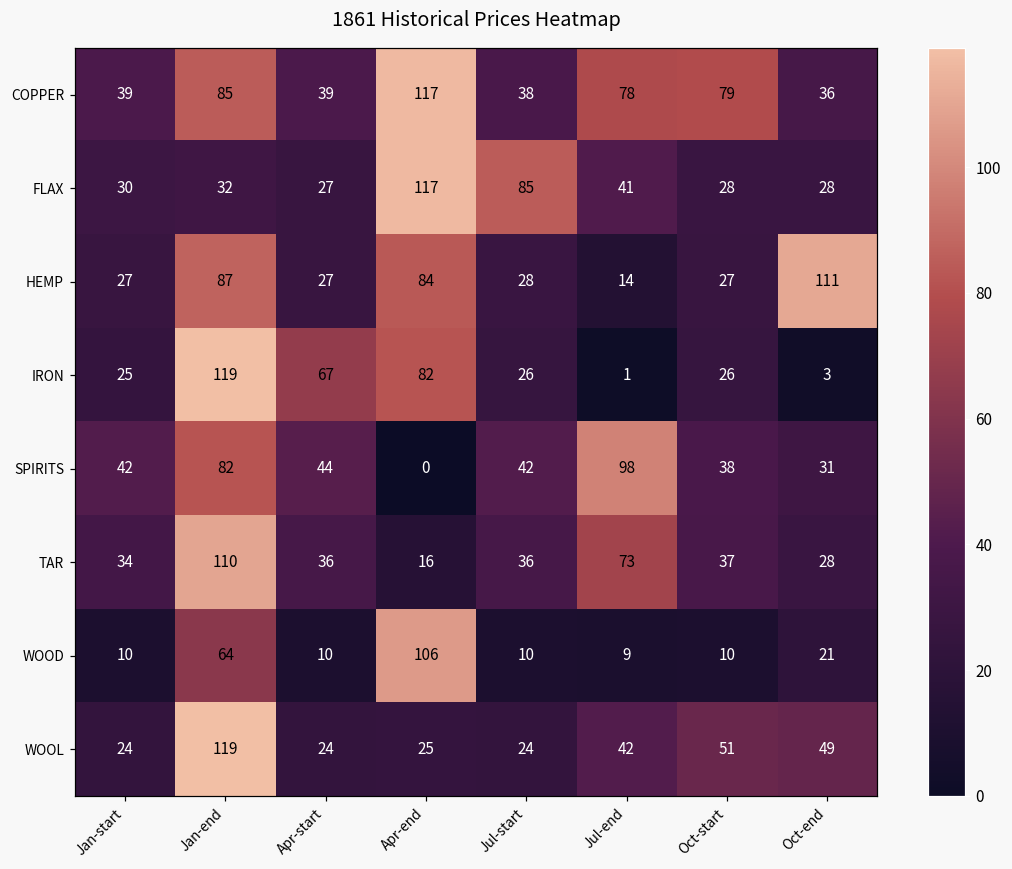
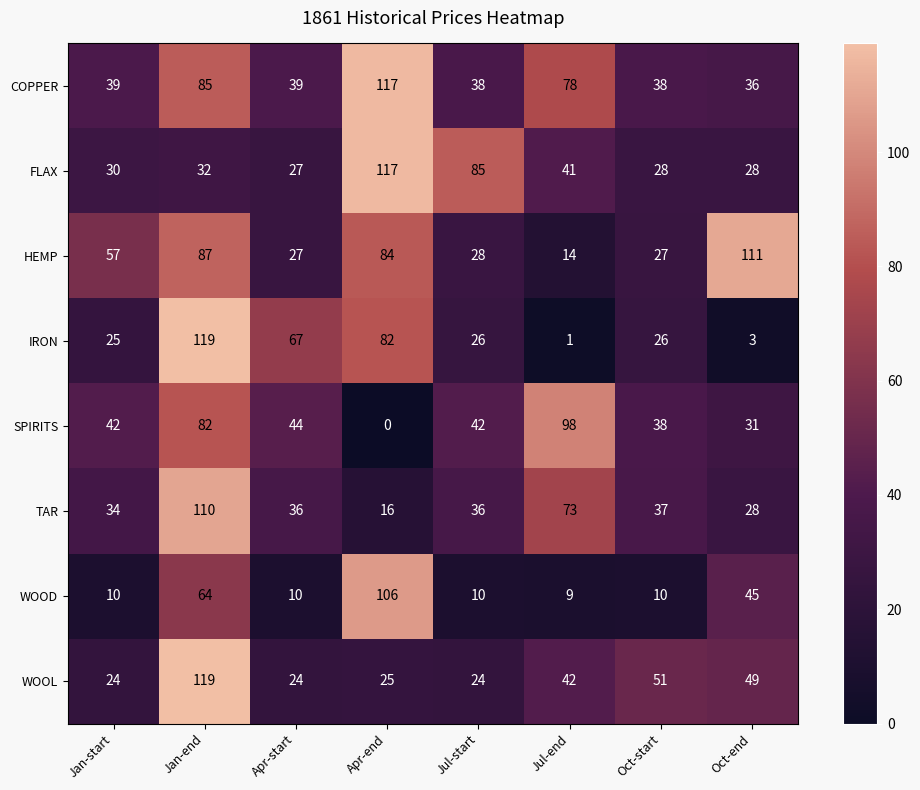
  {
    "COPPER": {
      "Jan-start": 39,
      "Jan-end": 85,
      "Apr-start": 39,
      "Apr-end": 117,
      "Jul-start": 38,
      "Jul-end": 78,
-     "Oct-start": 79,
+     "Oct-start": 38,
      "Oct-end": 36
    },
    "FLAX": {
      "Jan-start": 30,
      "Jan-end": 32,
      "Apr-start": 27,
      "Apr-end": 117,
      "Jul-start": 85,
      "Jul-end": 41,
      "Oct-start": 28,
      "Oct-end": 28
    },
    "HEMP": {
-     "Jan-start": 27,
+     "Jan-start": 57,
      "Jan-end": 87,
      "Apr-start": 27,
      "Apr-end": 84,
      "Jul-start": 28,
      "Jul-end": 14,
      "Oct-start": 27,
      "Oct-end": 111
    },
    "IRON": {
      "Jan-start": 25,
      "Jan-end": 119,
      "Apr-start": 67,
      "Apr-end": 82,
      "Jul-start": 26,
      "Jul-end": 1,
      "Oct-start": 26,
      "Oct-end": 3
    },
    "SPIRITS": {
      "Jan-start": 42,
      "Jan-end": 82,
      "Apr-start": 44,
      "Apr-end": 0,
      "Jul-start": 42,
      "Jul-end": 98,
      "Oct-start": 38,
      "Oct-end": 31
    },
    "TAR": {
      "Jan-start": 34,
      "Jan-end": 110,
      "Apr-start": 36,
      "Apr-end": 16,
      "Jul-start": 36,
      "Jul-end": 73,
      "Oct-start": 37,
      "Oct-end": 28
    },
    "WOOD": {
      "Jan-start": 10,
      "Jan-end": 64,
      "Apr-start": 10,
      "Apr-end": 106,
      "Jul-start": 10,
      "Jul-end": 9,
      "Oct-start": 10,
-     "Oct-end": 21
+     "Oct-end": 45
    },
    "WOOL": {
      "Jan-start": 24,
      "Jan-end": 119,
      "Apr-start": 24,
      "Apr-end": 25,
      "Jul-start": 24,
      "Jul-end": 42,
      "Oct-start": 51,
      "Oct-end": 49
    }
  }
